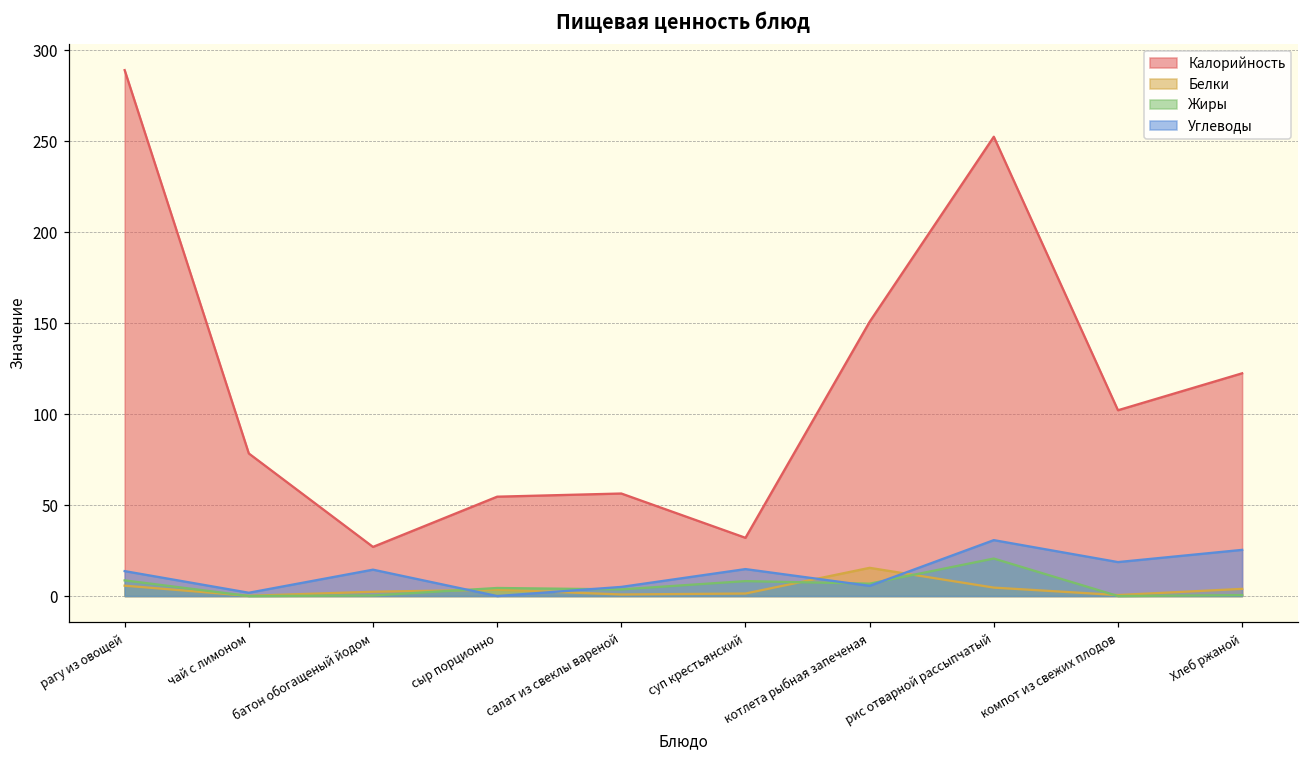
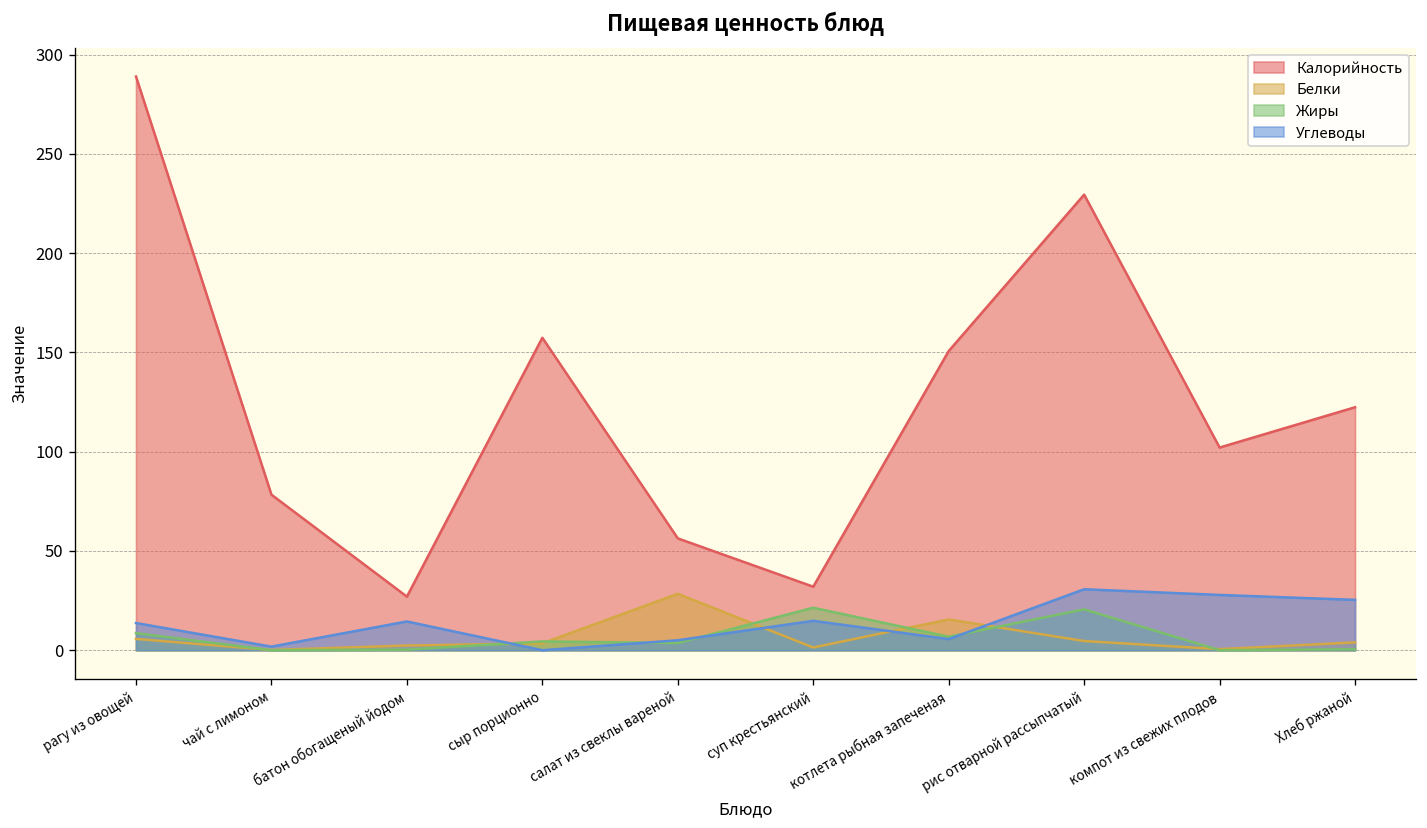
  {
    "Калорийность": {
      "рагу из овощей": 289,
      "чай с лимоном": 78,
      "батон обогащеный йодом": 27,
-     "сыр порционно": 55,
+     "сыр порционно": 157,
      "салат из свеклы вареной": 56,
      "суп крестьянский": 32,
      "котлета рыбная запеченая": 151,
-     "рис отварной рассыпчатый": 252,
+     "рис отварной рассыпчатый": 230,
      "компот из свежих плодов": 102,
      "Хлеб ржаной": 122
    },
    "Белки": {
      "рагу из овощей": 6,
      "батон обогащеный йодом": 2,
-     "салат из свеклы вареной": 1,
+     "салат из свеклы вареной": 28,
      "суп крестьянский": 1,
      "котлета рыбная запеченая": 16,
      "рис отварной рассыпчатый": 5,
      "Хлеб ржаной": 4
    },
    "Жиры": {
      "рагу из овощей": 9,
      "батон обогащеный йодом": 0,
-     "суп крестьянский": 8,
+     "суп крестьянский": 21,
      "рис отварной рассыпчатый": 21,
      "Хлеб ржаной": 1
    },
    "Углеводы": {
      "рагу из овощей": 14,
      "чай с лимоном": 2,
      "батон обогащеный йодом": 14,
      "сыр порционно": 0,
      "суп крестьянский": 15,
      "рис отварной рассыпчатый": 31,
-     "компот из свежих плодов": 19,
+     "компот из свежих плодов": 28,
      "Хлеб ржаной": 25
    }
  }
